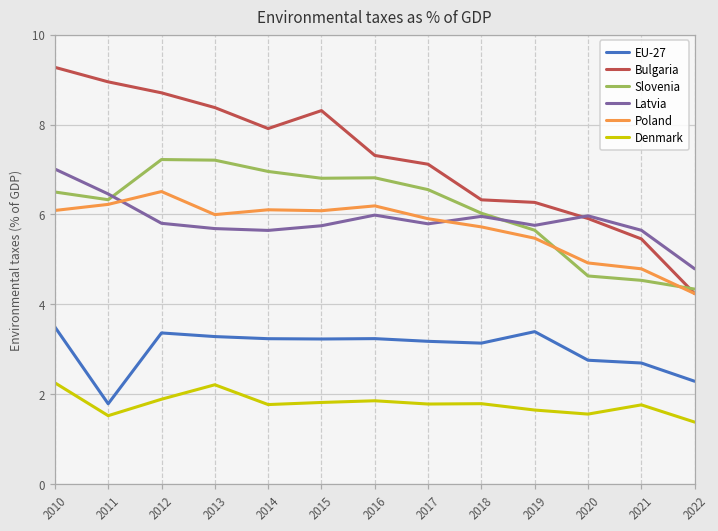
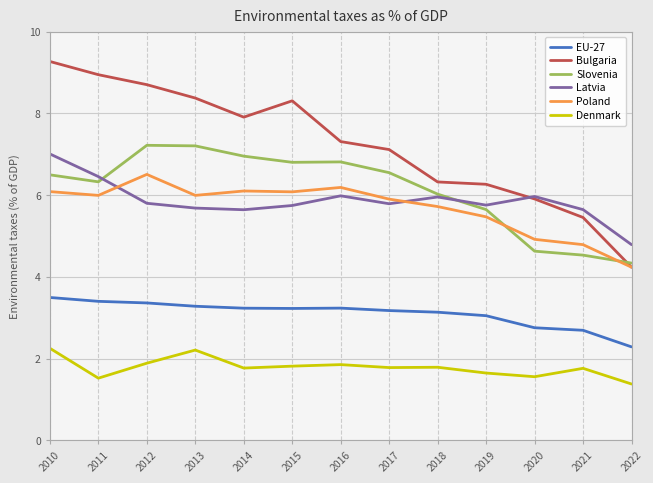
  {
    "EU-27": {
      "2010": 3.5,
-     "2011": 1.8,
+     "2011": 3.4,
      "2012": 3.4,
      "2013": 3.3,
      "2014": 3.2,
      "2015": 3.2,
      "2016": 3.2,
      "2017": 3.2,
      "2018": 3.1,
-     "2019": 3.4,
+     "2019": 3.1,
      "2020": 2.8,
      "2021": 2.7,
      "2022": 2.3
    },
    "Bulgaria": {
      "2010": 9.3,
      "2011": 8.9,
      "2012": 8.7,
      "2013": 8.4,
      "2014": 7.9,
      "2015": 8.3,
      "2016": 7.3,
      "2017": 7.1,
      "2018": 6.3,
      "2019": 6.3,
      "2021": 5.5
    },
    "Slovenia": {
      "2010": 6.5,
      "2011": 6.3,
      "2012": 7.2,
      "2013": 7.2,
      "2014": 7.0,
      "2015": 6.8,
      "2016": 6.8,
      "2017": 6.6,
      "2018": 6.0,
      "2019": 5.6,
      "2020": 4.6,
      "2021": 4.5,
      "2022": 4.3
    },
    "Latvia": {
      "2010": 7.0,
      "2011": 6.5,
      "2012": 5.8,
      "2013": 5.7,
      "2014": 5.6,
      "2015": 5.7,
      "2016": 6.0,
      "2017": 5.8,
      "2018": 6.0,
      "2019": 5.8,
      "2021": 5.6,
      "2022": 4.8
    },
    "Poland": {
      "2010": 6.1,
-     "2011": 6.2,
+     "2011": 6.0,
      "2012": 6.5,
      "2013": 6.0,
      "2014": 6.1,
      "2015": 6.1,
      "2016": 6.2,
      "2017": 5.9,
      "2018": 5.7,
      "2019": 5.5,
      "2020": 4.9,
      "2021": 4.8
    },
    "Denmark": {
      "2010": 2.3,
      "2011": 1.5,
      "2012": 1.9,
      "2013": 2.2,
      "2014": 1.8,
      "2015": 1.8,
      "2016": 1.9,
      "2017": 1.8,
      "2018": 1.8,
      "2019": 1.6,
      "2020": 1.6,
      "2021": 1.8,
      "2022": 1.4
    }
  }
